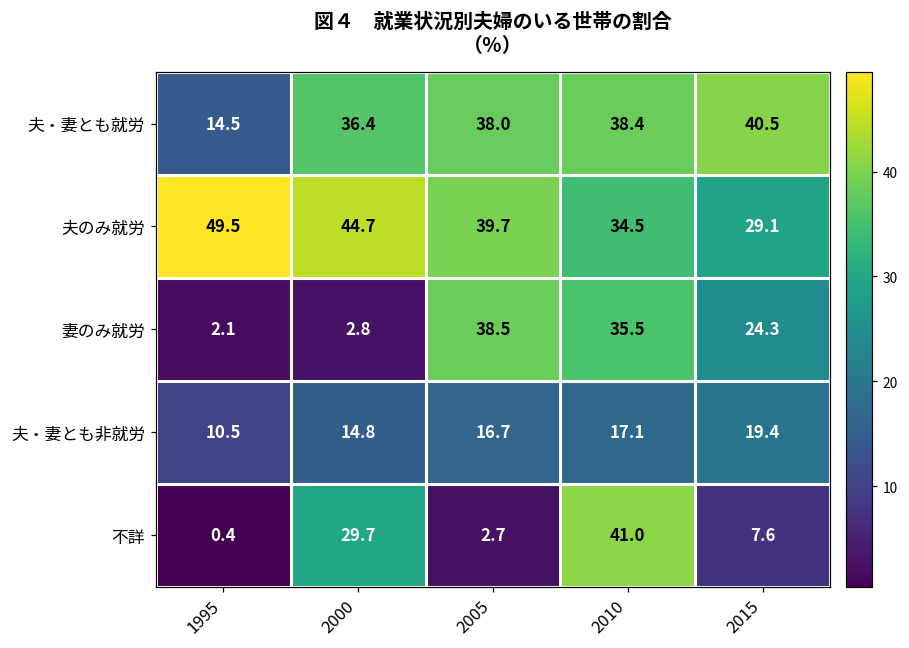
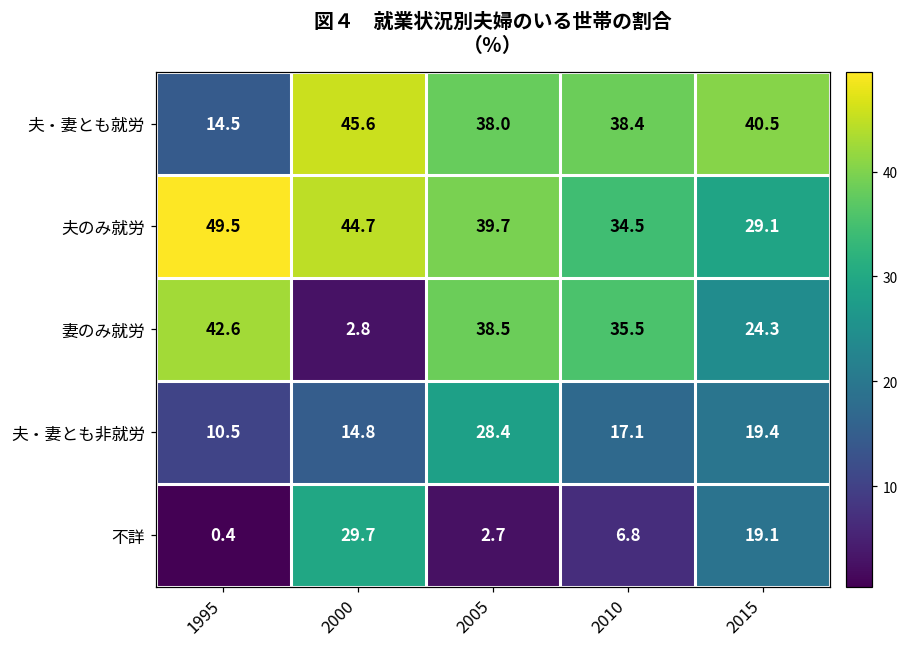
  {
    "夫・妻とも就労": {
      "1995": 14.5,
-     "2000": 36.4,
+     "2000": 45.6,
      "2005": 38.0,
      "2010": 38.4,
      "2015": 40.5
    },
    "夫のみ就労": {
      "1995": 49.5,
      "2000": 44.7,
      "2005": 39.7,
      "2010": 34.5,
      "2015": 29.1
    },
    "妻のみ就労": {
-     "1995": 2.1,
+     "1995": 42.6,
      "2000": 2.8,
      "2005": 38.5,
      "2010": 35.5,
      "2015": 24.3
    },
    "夫・妻とも非就労": {
      "1995": 10.5,
      "2000": 14.8,
-     "2005": 16.7,
+     "2005": 28.4,
      "2010": 17.1,
      "2015": 19.4
    },
    "不詳": {
      "1995": 0.4,
      "2000": 29.7,
      "2005": 2.7,
-     "2010": 41.0,
-     "2015": 7.6
+     "2010": 6.8,
+     "2015": 19.1
    }
  }
